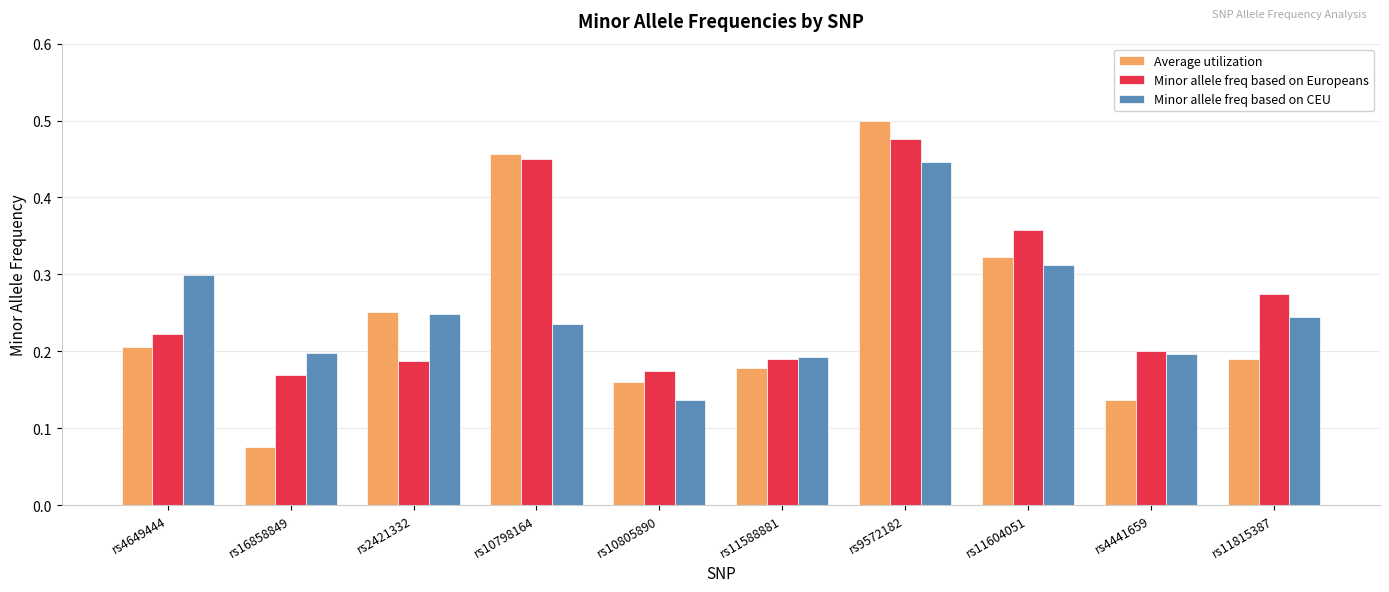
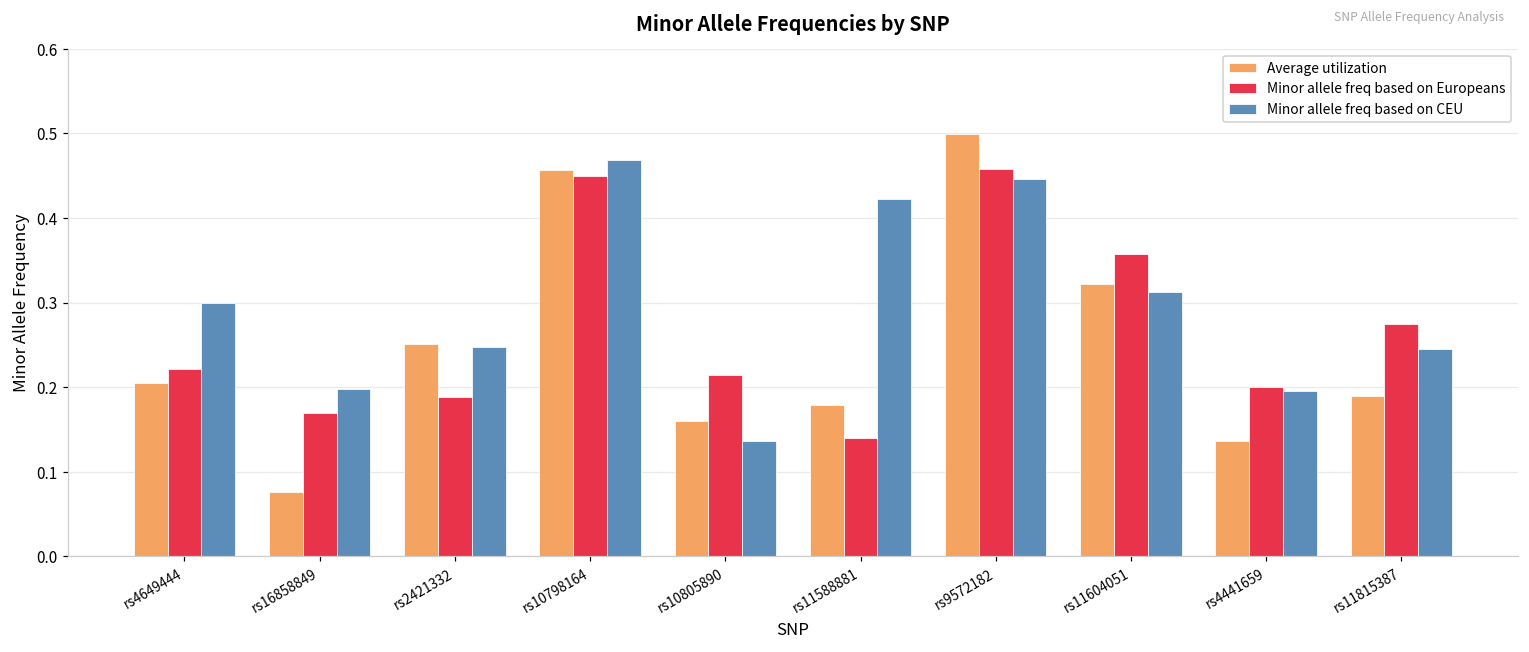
  {
    "Average utilization": {
      "rs4649444": 0.21,
      "rs16858849": 0.08,
      "rs2421332": 0.25,
      "rs10798164": 0.46,
      "rs10805890": 0.16,
      "rs11588881": 0.18,
      "rs9572182": 0.50,
      "rs11604051": 0.32,
      "rs4441659": 0.14,
      "rs11815387": 0.19
    },
    "Minor allele freq based on Europeans": {
      "rs4649444": 0.22,
      "rs16858849": 0.17,
      "rs2421332": 0.19,
      "rs10798164": 0.45,
-     "rs10805890": 0.18,
-     "rs11588881": 0.19,
-     "rs9572182": 0.48,
+     "rs10805890": 0.21,
+     "rs11588881": 0.14,
+     "rs9572182": 0.46,
      "rs11604051": 0.36,
      "rs4441659": 0.20,
      "rs11815387": 0.28
    },
    "Minor allele freq based on CEU": {
      "rs4649444": 0.30,
      "rs16858849": 0.20,
      "rs2421332": 0.25,
-     "rs10798164": 0.24,
+     "rs10798164": 0.47,
      "rs10805890": 0.14,
-     "rs11588881": 0.19,
+     "rs11588881": 0.42,
      "rs9572182": 0.45,
      "rs11604051": 0.31,
      "rs4441659": 0.20,
      "rs11815387": 0.25
    }
  }
